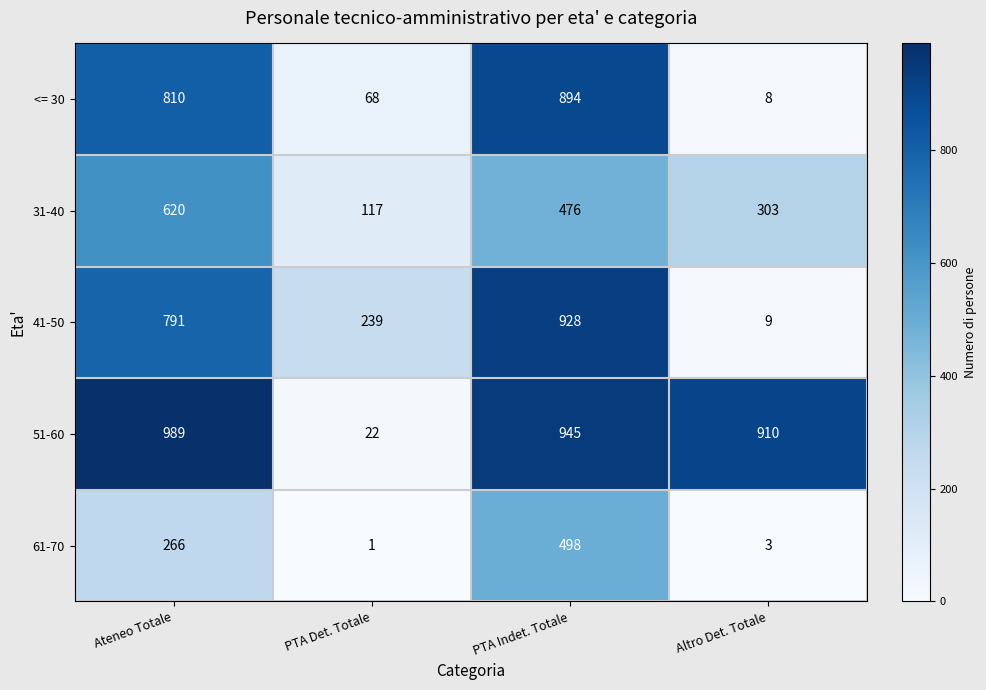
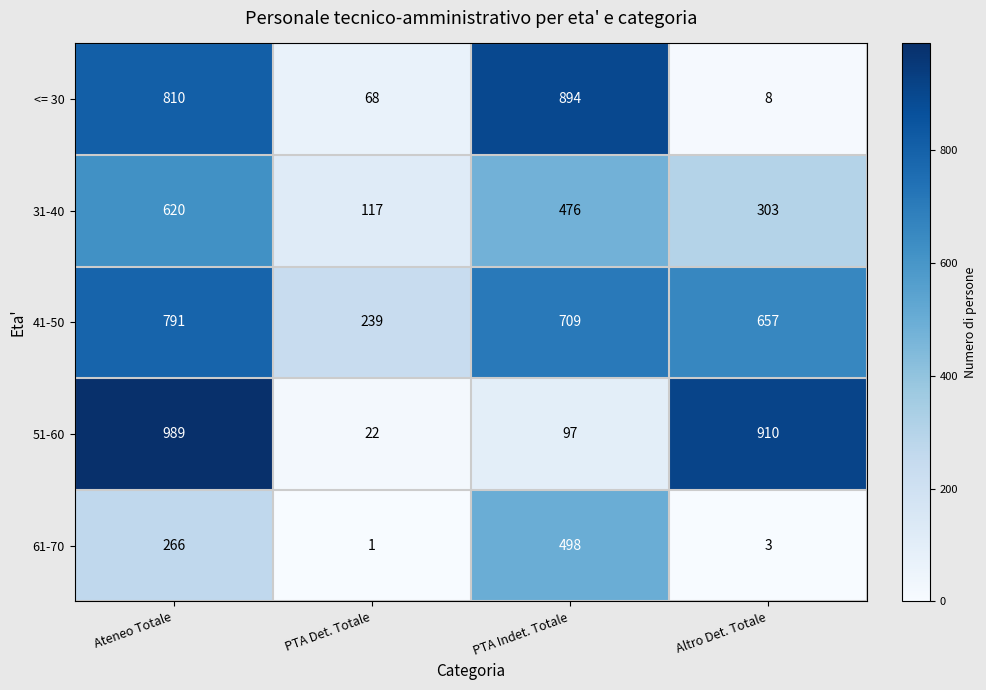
  {
    "<= 30": {
      "Ateneo Totale": 810,
      "PTA Det. Totale": 68,
      "PTA Indet. Totale": 894,
      "Altro Det. Totale": 8
    },
    "31-40": {
      "Ateneo Totale": 620,
      "PTA Det. Totale": 117,
      "PTA Indet. Totale": 476,
      "Altro Det. Totale": 303
    },
    "41-50": {
      "Ateneo Totale": 791,
      "PTA Det. Totale": 239,
-     "PTA Indet. Totale": 928,
-     "Altro Det. Totale": 9
+     "PTA Indet. Totale": 709,
+     "Altro Det. Totale": 657
    },
    "51-60": {
      "Ateneo Totale": 989,
      "PTA Det. Totale": 22,
-     "PTA Indet. Totale": 945,
+     "PTA Indet. Totale": 97,
      "Altro Det. Totale": 910
    },
    "61-70": {
      "Ateneo Totale": 266,
      "PTA Det. Totale": 1,
      "PTA Indet. Totale": 498,
      "Altro Det. Totale": 3
    }
  }
